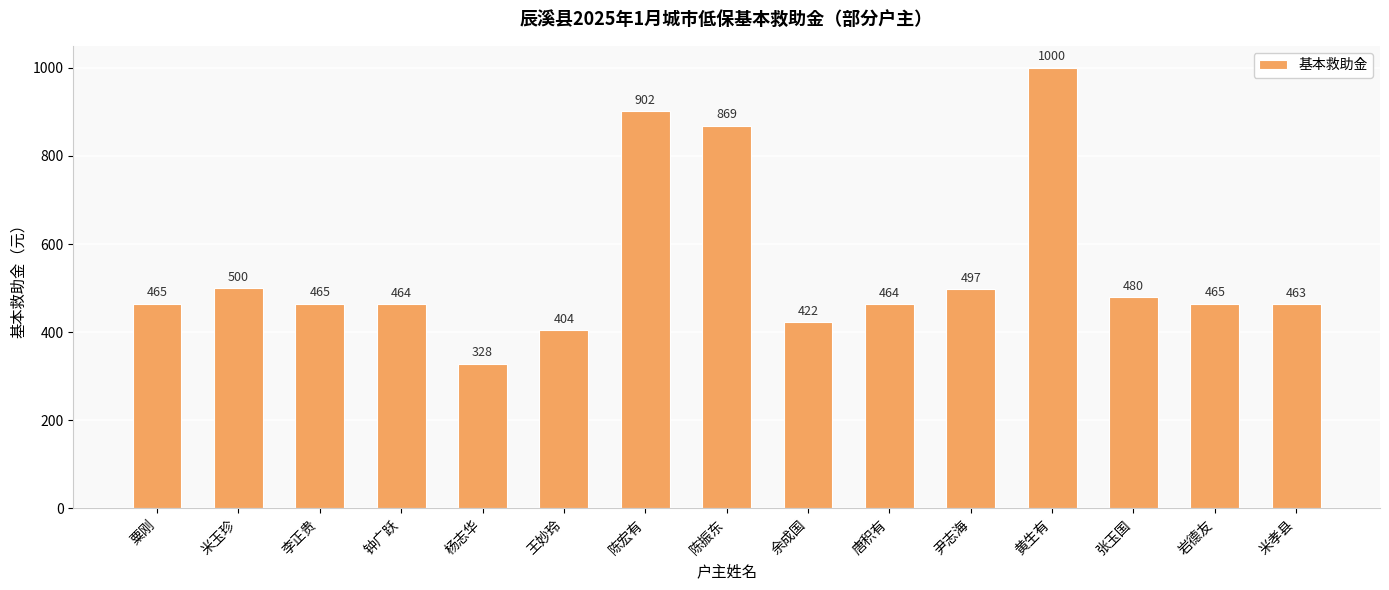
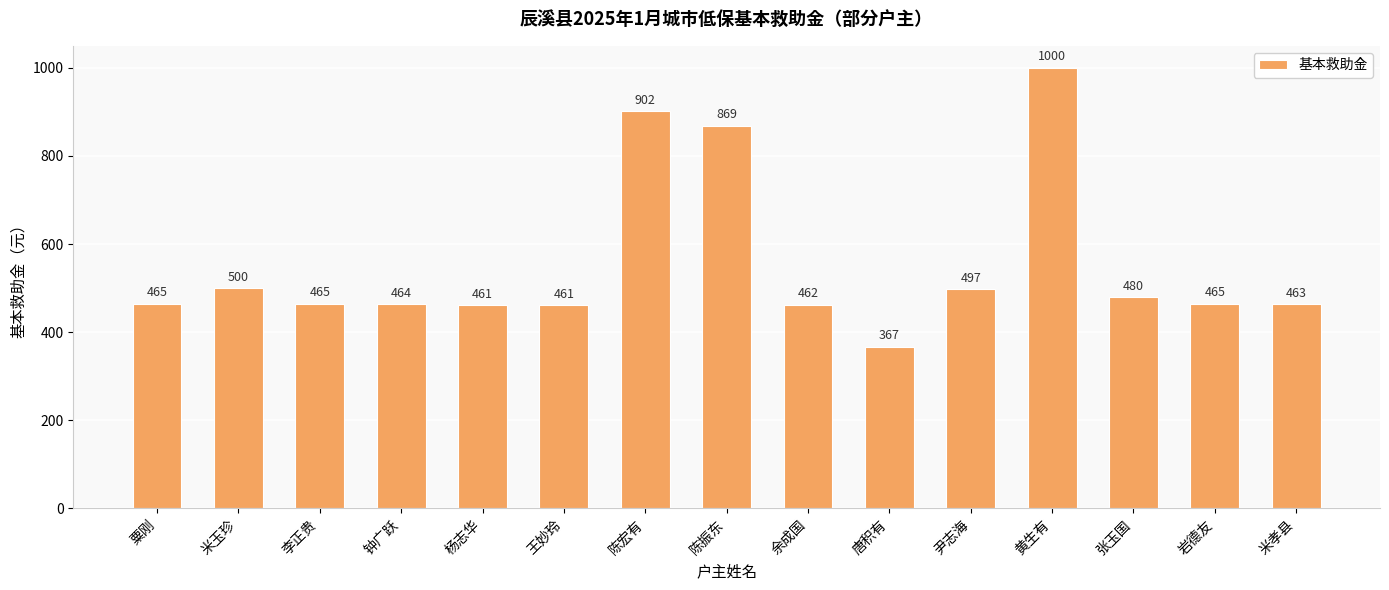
  {
    "粟刚": 465,
    "米玉珍": 500,
    "李正贵": 465,
    "钟广跃": 464,
-   "杨志华": 328,
-   "王妙玲": 404,
+   "杨志华": 461,
+   "王妙玲": 461,
    "陈宏有": 902,
    "陈振东": 869,
-   "余成国": 422,
-   "唐积有": 464,
+   "余成国": 462,
+   "唐积有": 367,
    "尹志海": 497,
    "黄生有": 1000,
    "张玉国": 480,
    "岩德友": 465,
    "米孝县": 463
  }
